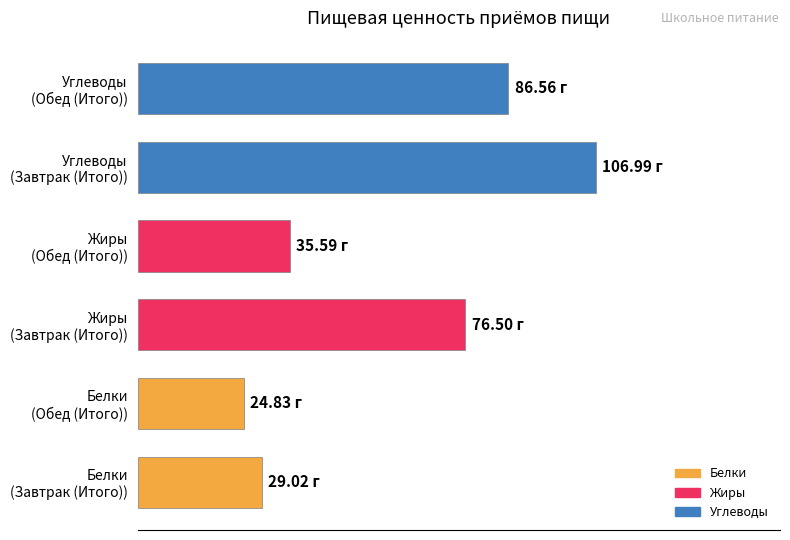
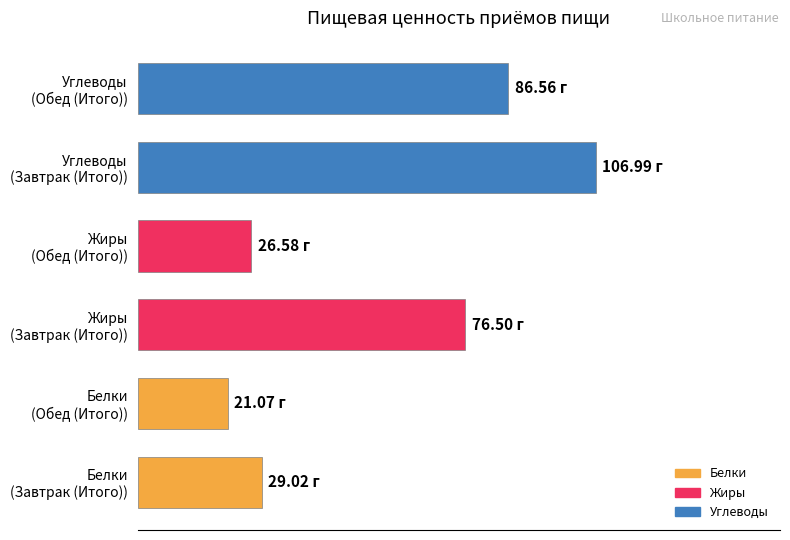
  {
    "Углеводы (Обед (Итого))": 86.56,
    "Углеводы (Завтрак (Итого))": 106.99,
-   "Жиры (Обед (Итого))": 35.59,
+   "Жиры (Обед (Итого))": 26.58,
    "Жиры (Завтрак (Итого))": 76.50,
-   "Белки (Обед (Итого))": 24.83,
+   "Белки (Обед (Итого))": 21.07,
    "Белки (Завтрак (Итого))": 29.02
  }
